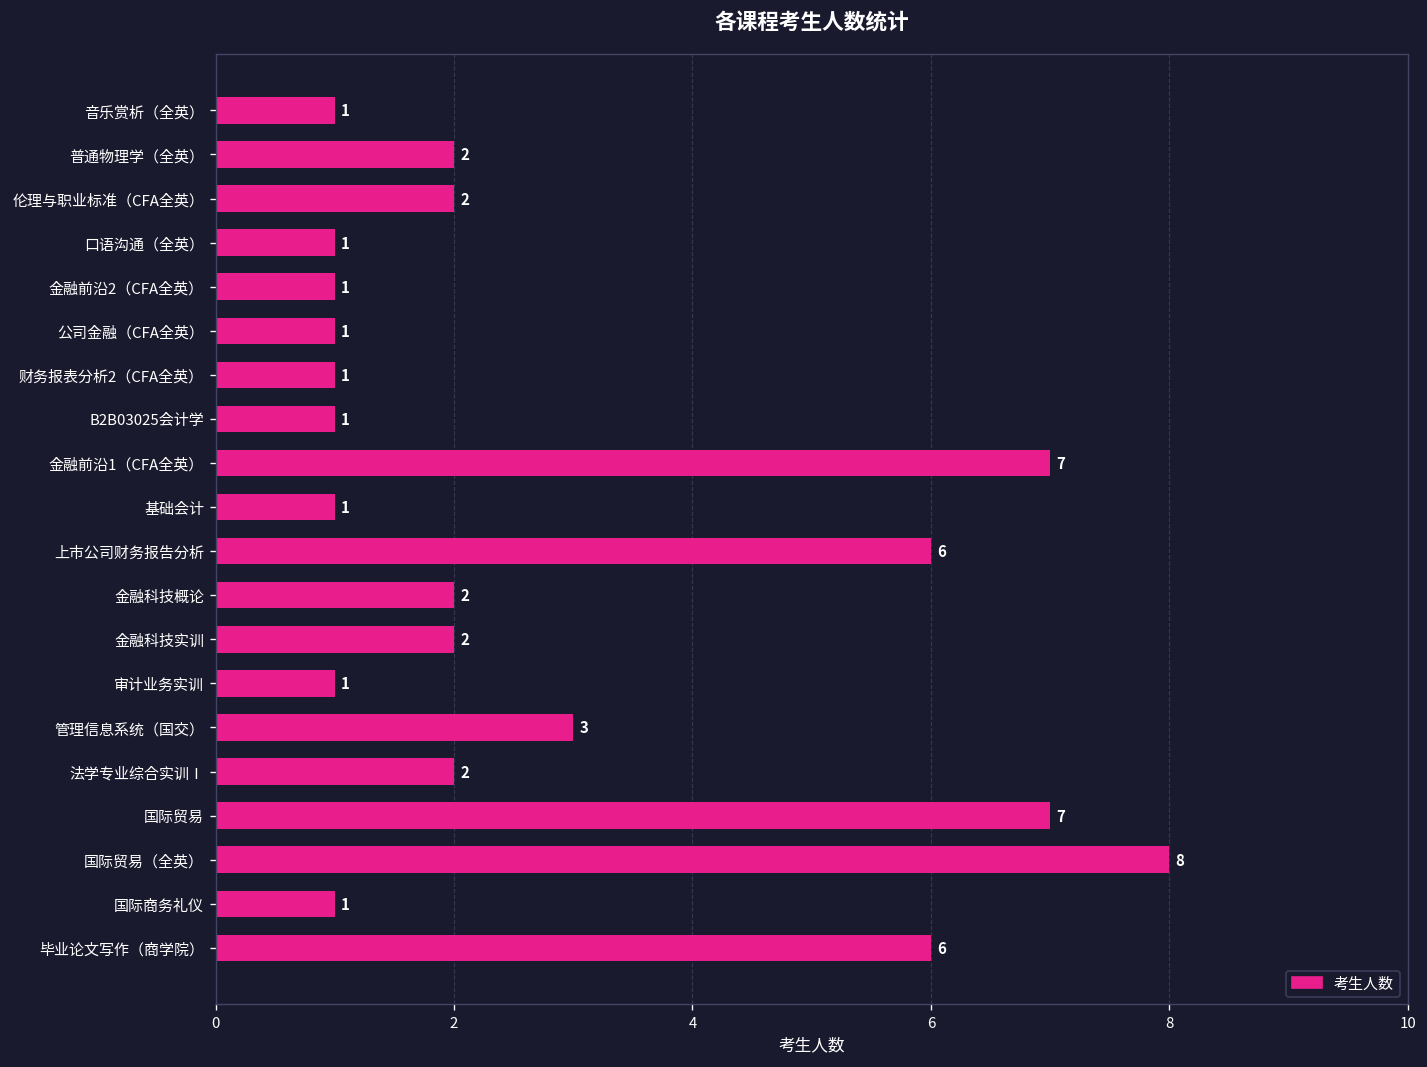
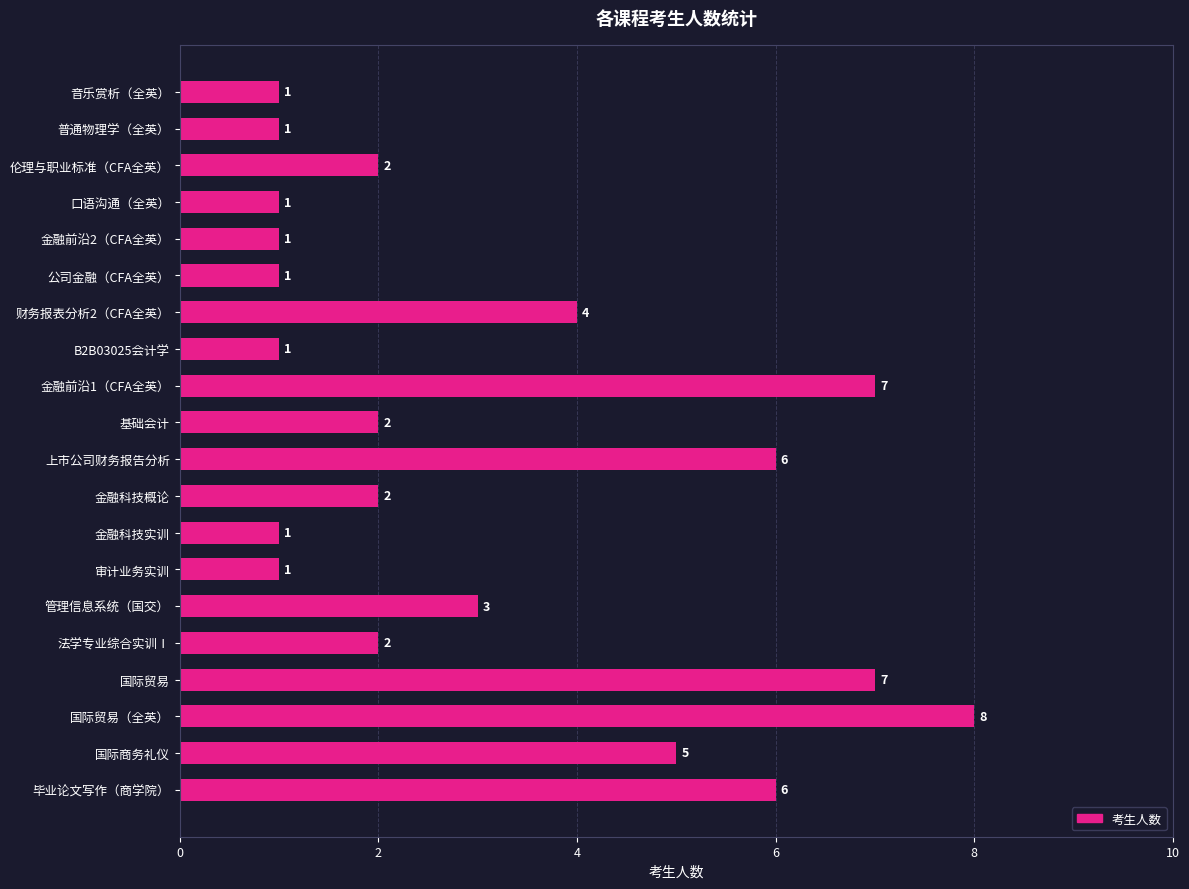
  {
    "音乐赏析（全英）": 1,
-   "普通物理学（全英）": 2,
+   "普通物理学（全英）": 1,
    "伦理与职业标准（CFA全英）": 2,
    "口语沟通（全英）": 1,
    "金融前沿2（CFA全英）": 1,
    "公司金融（CFA全英）": 1,
-   "财务报表分析2（CFA全英）": 1,
+   "财务报表分析2（CFA全英）": 4,
    "B2B03025会计学": 1,
    "金融前沿1（CFA全英）": 7,
-   "基础会计": 1,
+   "基础会计": 2,
    "上市公司财务报告分析": 6,
    "金融科技概论": 2,
-   "金融科技实训": 2,
+   "金融科技实训": 1,
    "审计业务实训": 1,
    "管理信息系统（国交）": 3,
    "法学专业综合实训Ⅰ": 2,
    "国际贸易": 7,
    "国际贸易（全英）": 8,
-   "国际商务礼仪": 1,
+   "国际商务礼仪": 5,
    "毕业论文写作（商学院）": 6
  }
